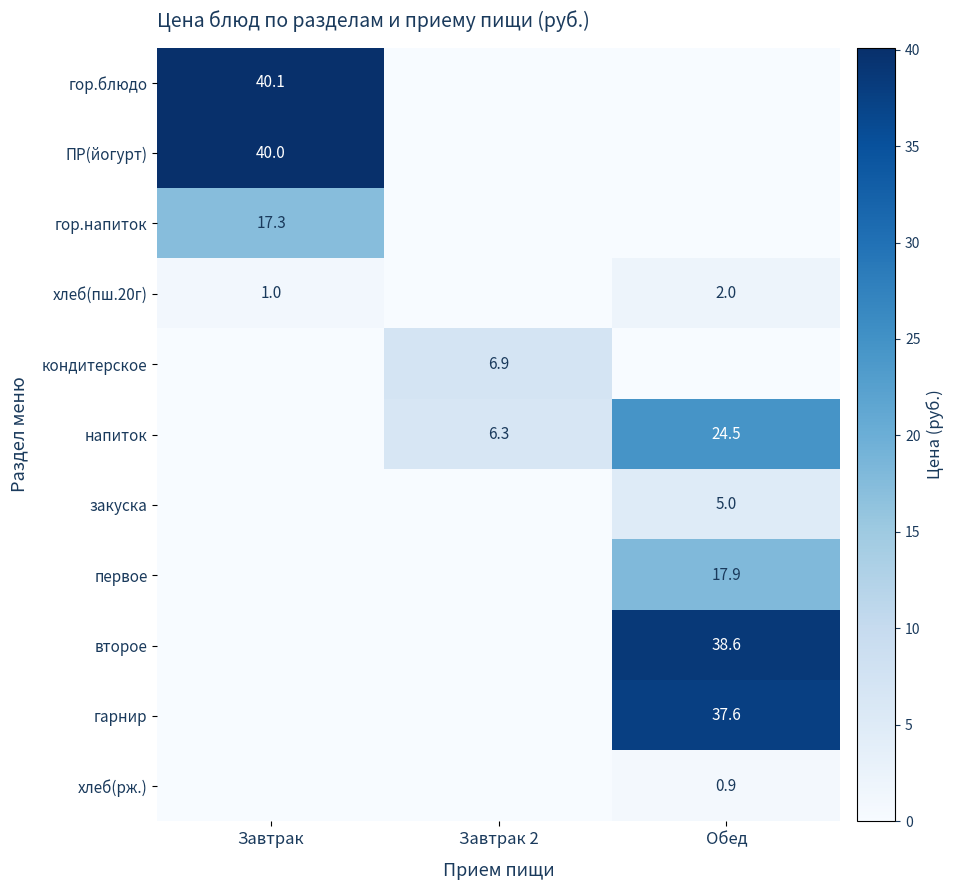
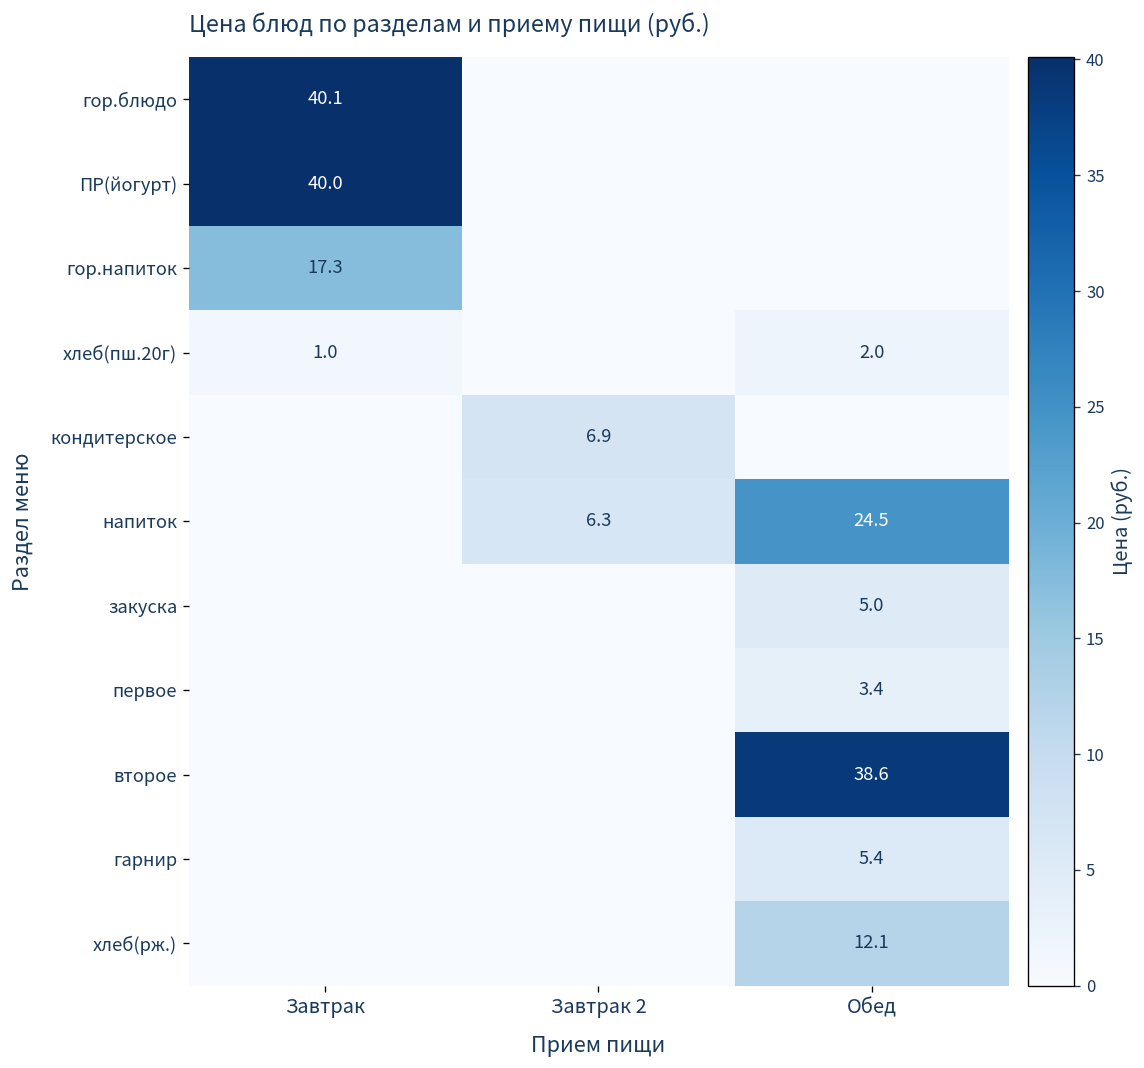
  {
    "гор.блюдо": {
      "Завтрак": 40.1
    },
    "ПР(йогурт)": {
      "Завтрак": 40.0
    },
    "гор.напиток": {
      "Завтрак": 17.3
    },
    "хлеб(пш.20г)": {
      "Завтрак": 1.0,
      "Обед": 2.0
    },
    "кондитерское": {
      "Завтрак 2": 6.9
    },
    "напиток": {
      "Завтрак 2": 6.3,
      "Обед": 24.5
    },
    "закуска": {
      "Обед": 5.0
    },
    "первое": {
-     "Обед": 17.9
+     "Обед": 3.4
    },
    "второе": {
      "Обед": 38.6
    },
    "гарнир": {
-     "Обед": 37.6
+     "Обед": 5.4
    },
    "хлеб(рж.)": {
-     "Обед": 0.9
+     "Обед": 12.1
    }
  }
